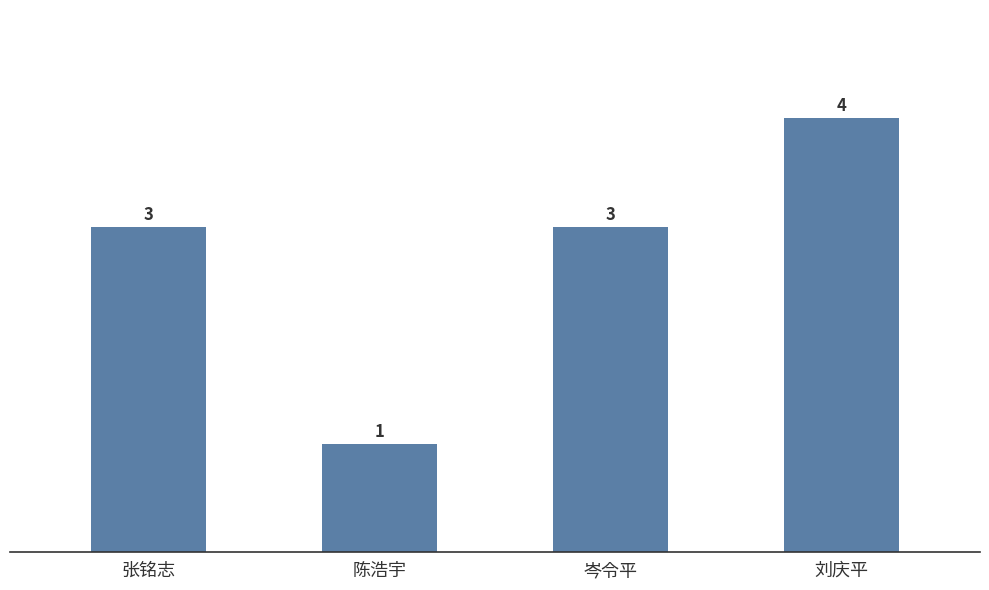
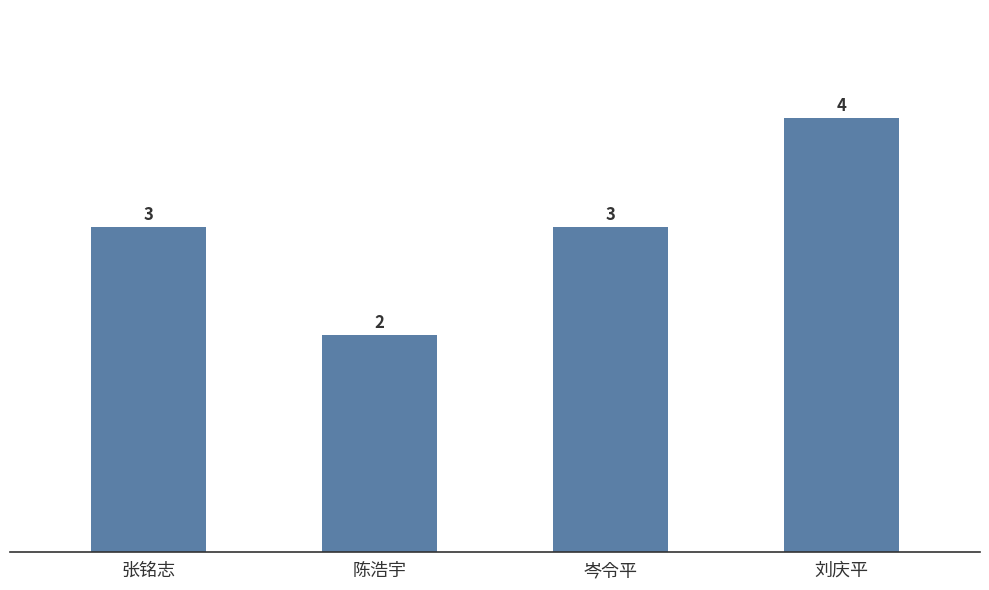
  {
    "张铭志": 3,
-   "陈浩宇": 1,
+   "陈浩宇": 2,
    "岑令平": 3,
    "刘庆平": 4
  }
